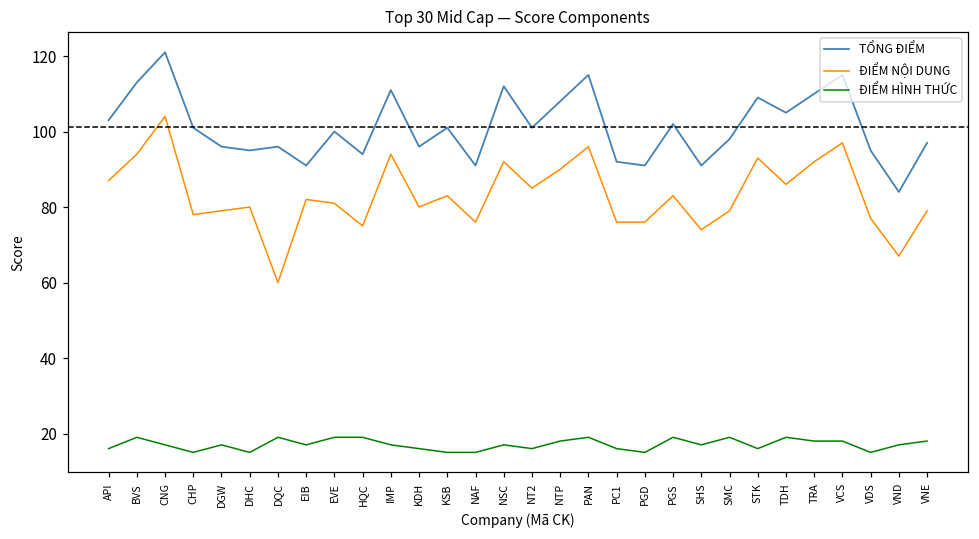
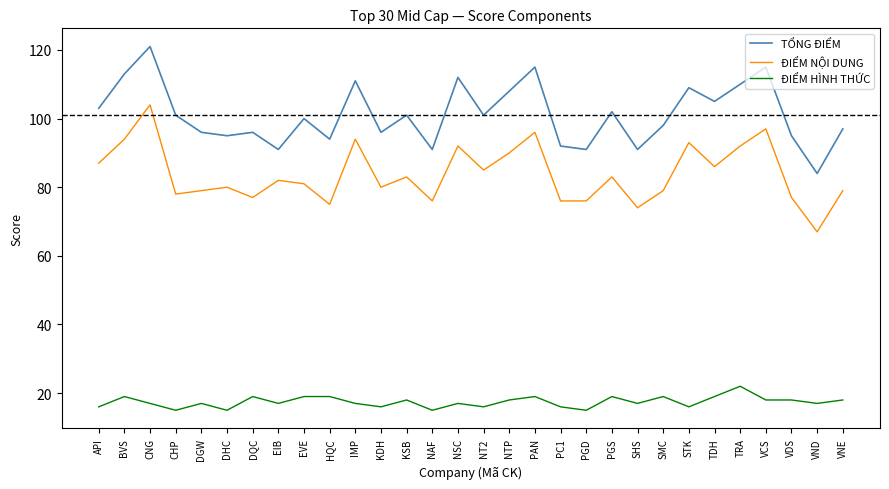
  {
    "TỔNG ĐIỂM": {
      "API": 103,
      "BVS": 113,
      "CNG": 121,
      "CHP": 101,
      "DGW": 96,
      "DHC": 95,
      "DQC": 96,
      "EIB": 91,
      "EVE": 100,
      "HQC": 94,
      "IMP": 111,
      "KDH": 96,
      "KSB": 101,
      "NAF": 91,
      "NSC": 112,
      "NT2": 101,
      "NTP": 108,
      "PAN": 115,
      "PC1": 92,
      "PGD": 91,
      "PGS": 102,
      "SHS": 91,
      "SMC": 98,
      "STK": 109,
      "TDH": 105,
      "TRA": 110,
      "VDS": 95,
      "VND": 84,
      "VNE": 97
    },
    "ĐIỂM NỘI DUNG": {
      "API": 87,
      "BVS": 94,
      "CNG": 104,
      "CHP": 78,
      "DGW": 79,
      "DHC": 80,
-     "DQC": 60,
+     "DQC": 77,
      "EIB": 82,
      "EVE": 81,
      "HQC": 75,
      "IMP": 94,
      "KDH": 80,
      "KSB": 83,
      "NAF": 76,
      "NSC": 92,
      "NT2": 85,
      "NTP": 90,
      "PAN": 96,
      "PC1": 76,
      "PGD": 76,
      "PGS": 83,
      "SHS": 74,
      "SMC": 79,
      "STK": 93,
      "TDH": 86,
      "TRA": 92,
      "VCS": 97,
      "VDS": 77,
      "VND": 67,
      "VNE": 79
    },
    "ĐIỂM HÌNH THỨC": {
      "API": 16,
      "BVS": 19,
      "CNG": 17,
      "CHP": 15,
      "DGW": 17,
      "DHC": 15,
      "DQC": 19,
      "EIB": 17,
      "EVE": 19,
      "HQC": 19,
      "IMP": 17,
      "KDH": 16,
-     "KSB": 15,
+     "KSB": 18,
      "NAF": 15,
      "NSC": 17,
      "NT2": 16,
      "NTP": 18,
      "PAN": 19,
      "PC1": 16,
      "PGD": 15,
      "PGS": 19,
      "SHS": 17,
      "SMC": 19,
      "STK": 16,
      "TDH": 19,
-     "TRA": 18,
+     "TRA": 22,
      "VCS": 18,
-     "VDS": 15,
+     "VDS": 18,
      "VND": 17,
      "VNE": 18
    }
  }
